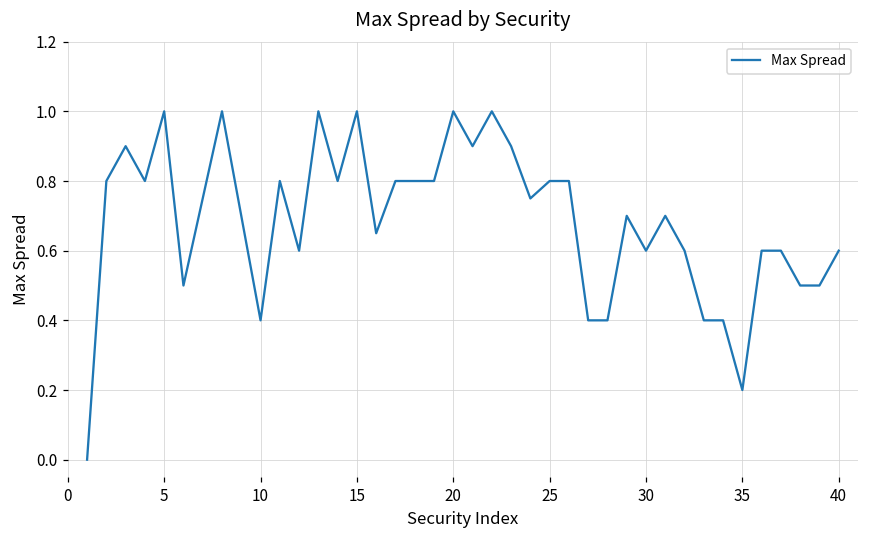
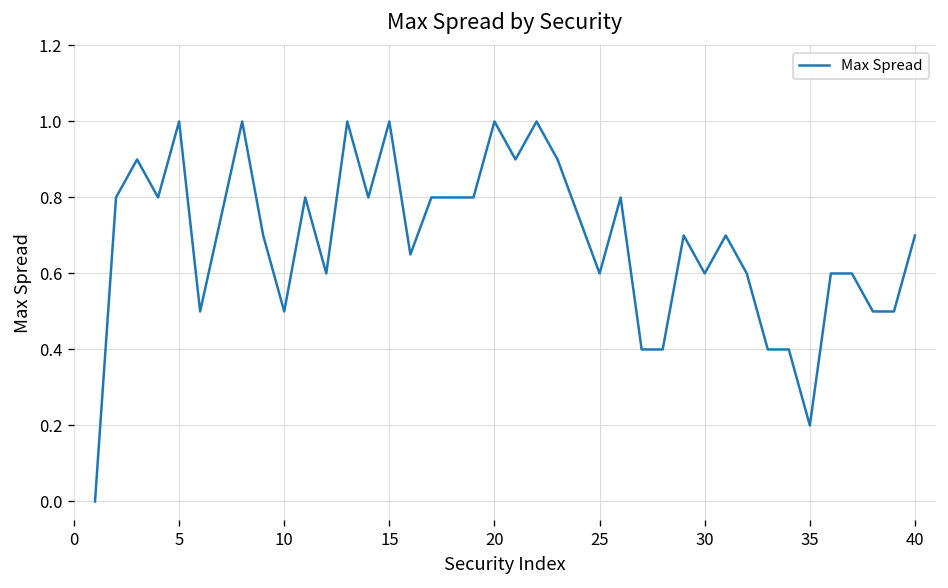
  {
    "5": 1.0,
-   "10": 0.4,
+   "10": 0.5,
    "15": 1.0,
    "20": 1.0,
-   "25": 0.8,
+   "25": 0.6,
    "30": 0.6,
    "35": 0.2,
-   "40": 0.6
+   "40": 0.7
  }
